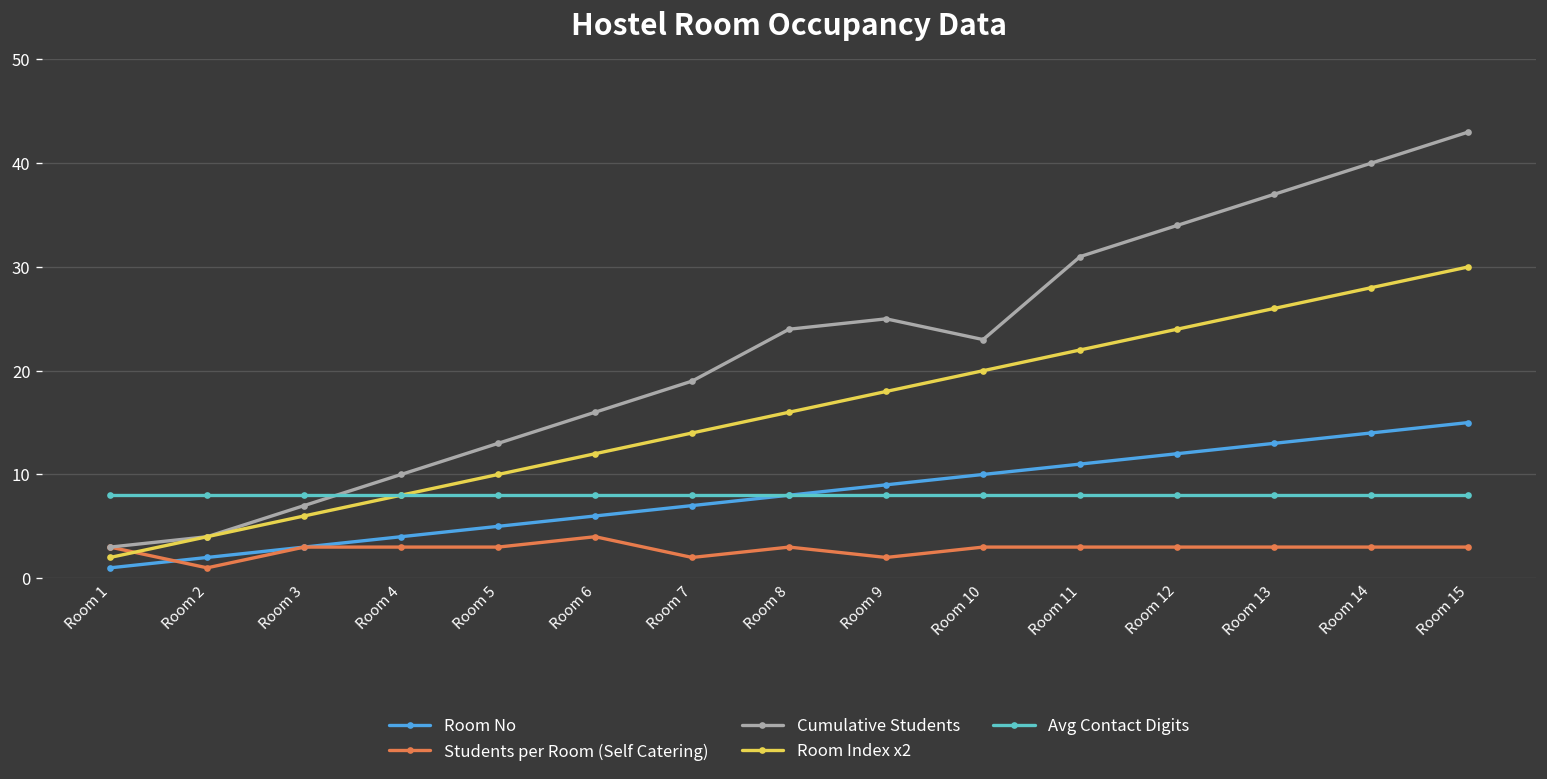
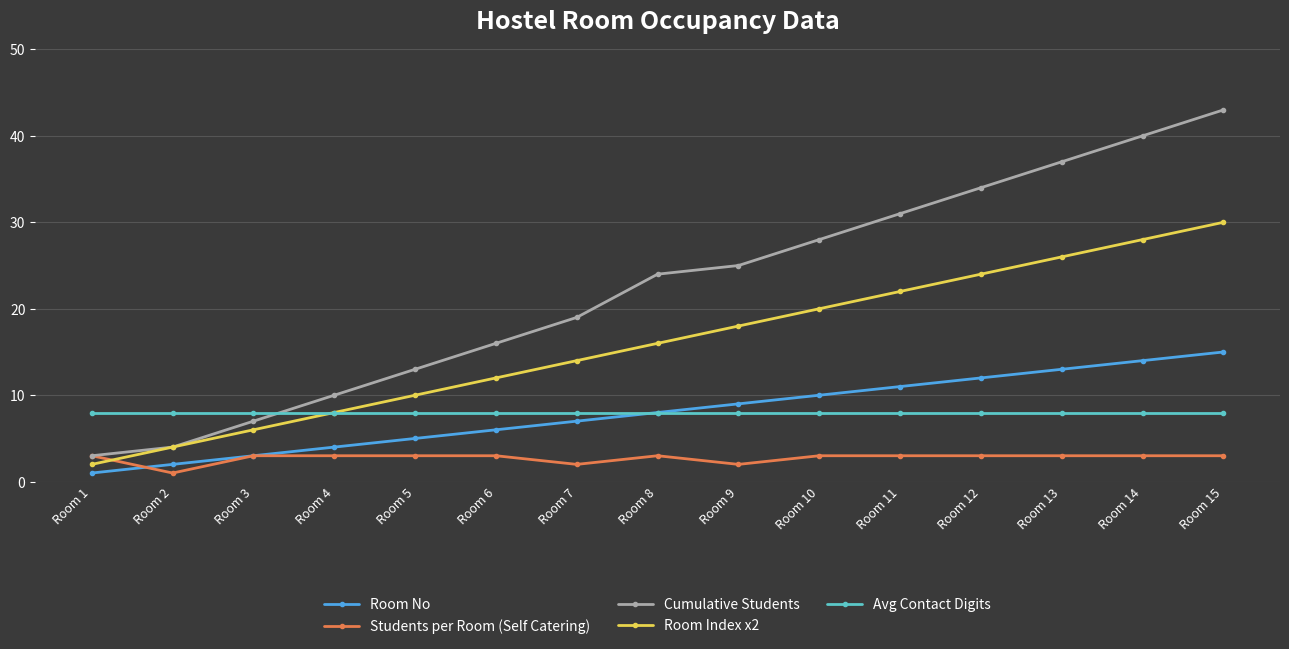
  {
    "Students per Room (Self Catering)": {
      "Room 2": 1,
      "Room 4": 3,
      "Room 5": 3,
-     "Room 6": 4,
+     "Room 6": 3,
      "Room 7": 2,
      "Room 8": 3,
      "Room 9": 2,
      "Room 10": 3,
      "Room 11": 3,
      "Room 12": 3,
      "Room 13": 3,
      "Room 14": 3,
      "Room 15": 3
    },
    "Cumulative Students": {
      "Room 3": 7,
      "Room 4": 10,
      "Room 5": 13,
      "Room 6": 16,
      "Room 7": 19,
      "Room 8": 24,
      "Room 9": 25,
-     "Room 10": 23,
+     "Room 10": 28,
      "Room 11": 31,
      "Room 12": 34,
      "Room 13": 37,
      "Room 14": 40,
      "Room 15": 43
    },
    "Room Index x2": {
      "Room 1": 2,
      "Room 3": 6,
      "Room 5": 10,
      "Room 6": 12,
      "Room 7": 14,
      "Room 8": 16,
      "Room 9": 18,
      "Room 10": 20,
      "Room 11": 22,
      "Room 12": 24,
      "Room 13": 26,
      "Room 14": 28,
      "Room 15": 30
    }
  }
